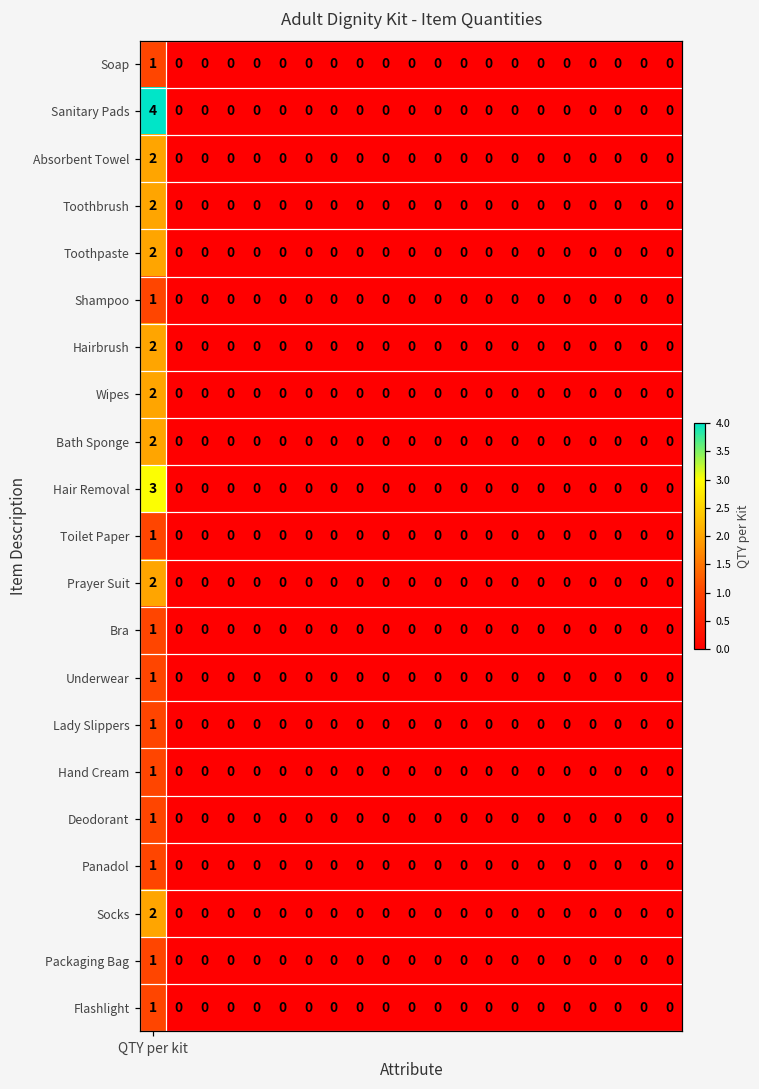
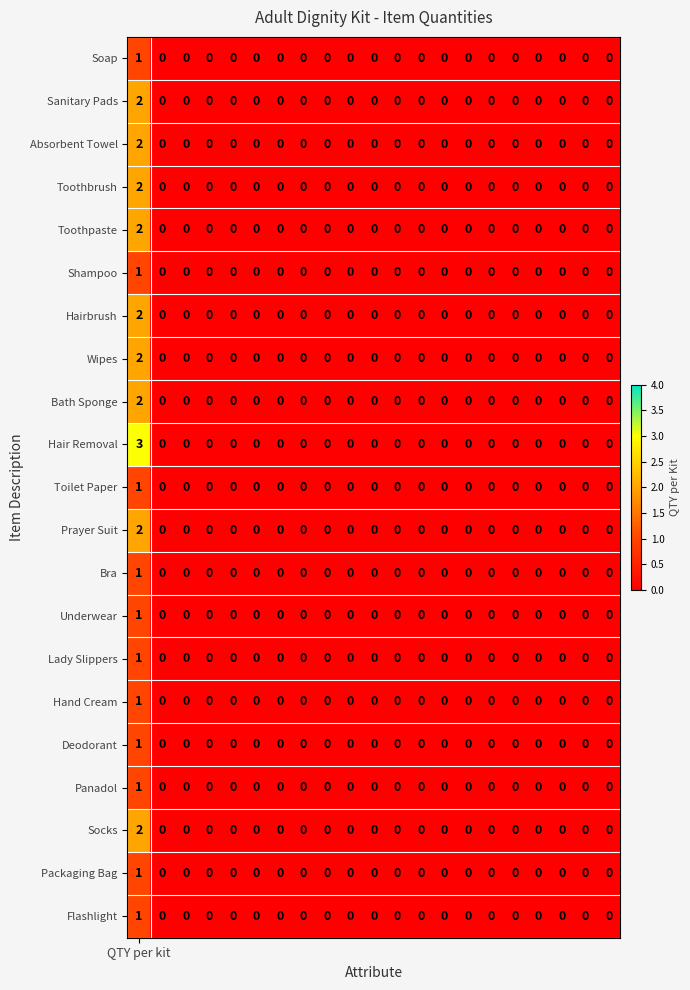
  {
    "Soap": {
      "QTY per kit": 1
    },
    "Sanitary Pads": {
-     "QTY per kit": 4
+     "QTY per kit": 2
    },
    "Absorbent Towel": {
      "QTY per kit": 2
    },
    "Toothbrush": {
      "QTY per kit": 2
    },
    "Toothpaste": {
      "QTY per kit": 2
    },
    "Shampoo": {
      "QTY per kit": 1
    },
    "Hairbrush": {
      "QTY per kit": 2
    },
    "Wipes": {
      "QTY per kit": 2
    },
    "Bath Sponge": {
      "QTY per kit": 2
    },
    "Hair Removal": {
      "QTY per kit": 3
    },
    "Toilet Paper": {
      "QTY per kit": 1
    },
    "Prayer Suit": {
      "QTY per kit": 2
    },
    "Bra": {
      "QTY per kit": 1
    },
    "Underwear": {
      "QTY per kit": 1
    },
    "Lady Slippers": {
      "QTY per kit": 1
    },
    "Hand Cream": {
      "QTY per kit": 1
    },
    "Deodorant": {
      "QTY per kit": 1
    },
    "Panadol": {
      "QTY per kit": 1
    },
    "Socks": {
      "QTY per kit": 2
    },
    "Packaging Bag": {
      "QTY per kit": 1
    },
    "Flashlight": {
      "QTY per kit": 1
    }
  }
